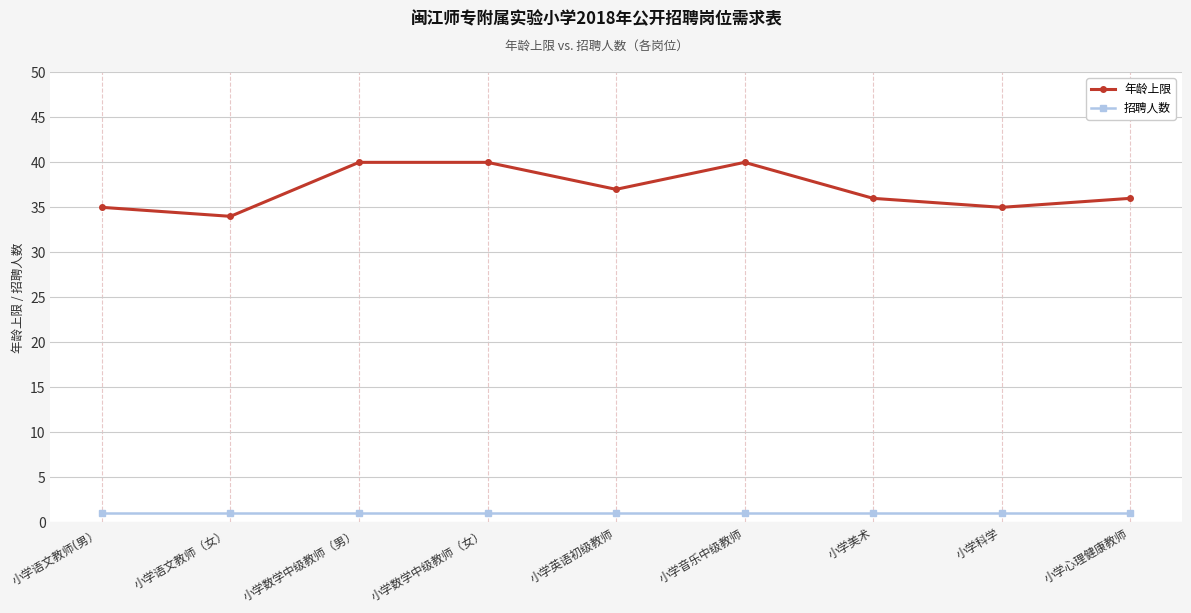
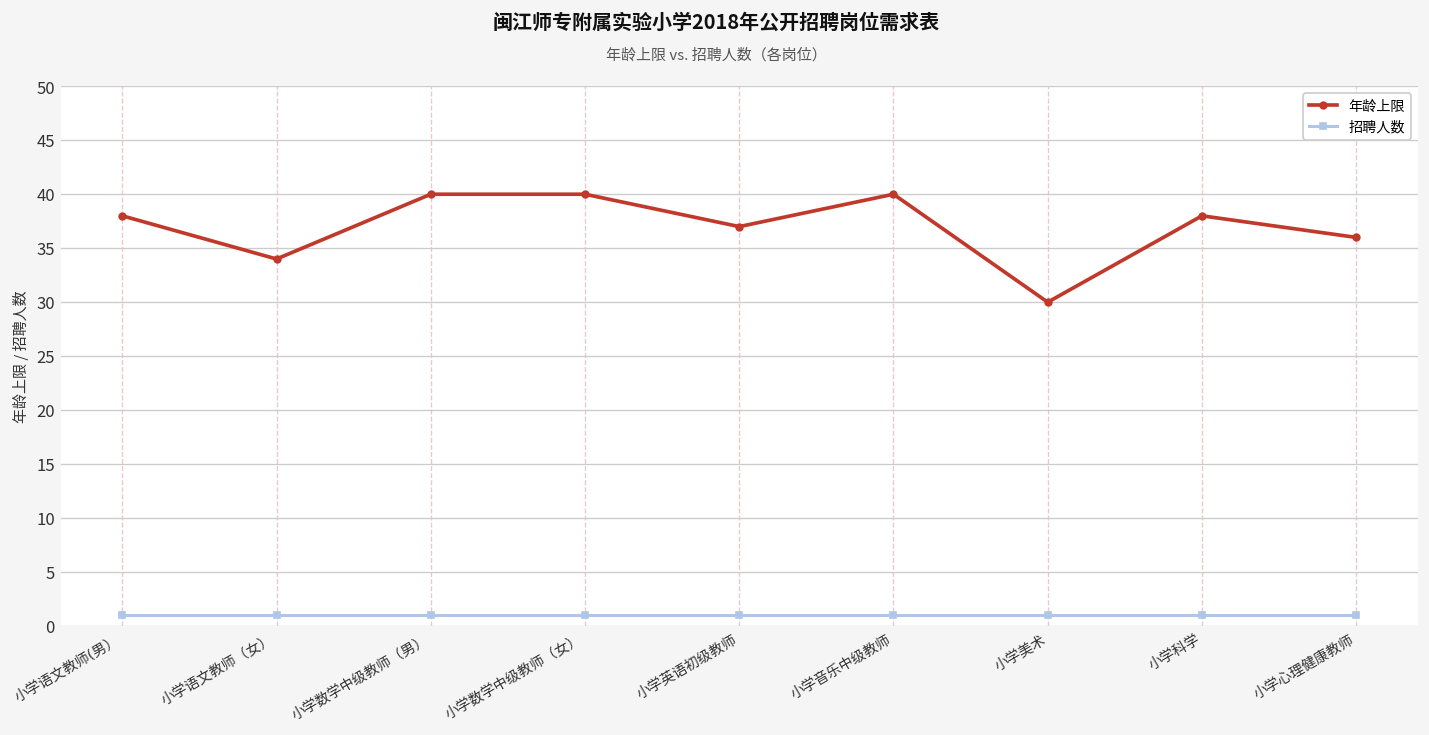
  {
    "年龄上限": {
-     "小学语文教师(男）": 35,
+     "小学语文教师(男）": 38,
      "小学语文教师（女）": 34,
      "小学数学中级教师（男）": 40,
      "小学数学中级教师（女）": 40,
      "小学英语初级教师": 37,
      "小学音乐中级教师": 40,
-     "小学美术": 36,
-     "小学科学": 35,
+     "小学美术": 30,
+     "小学科学": 38,
      "小学心理健康教师": 36
    },
    "招聘人数": {
      "小学语文教师(男）": 1,
      "小学语文教师（女）": 1,
      "小学数学中级教师（男）": 1,
      "小学数学中级教师（女）": 1,
      "小学英语初级教师": 1,
      "小学音乐中级教师": 1,
      "小学美术": 1,
      "小学科学": 1,
      "小学心理健康教师": 1
    }
  }
